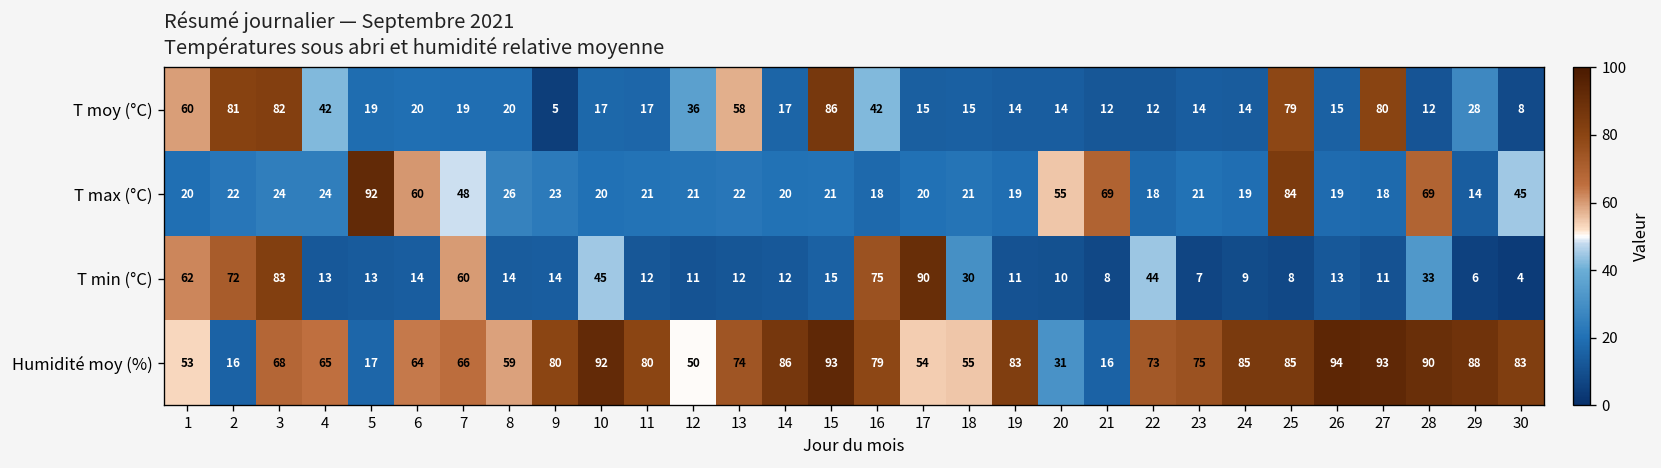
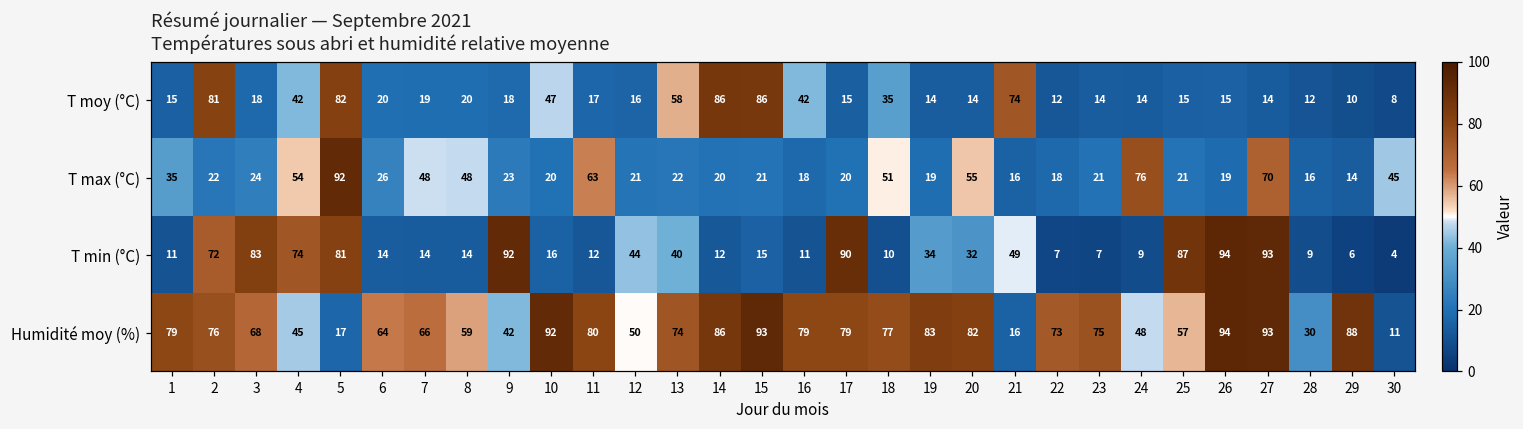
  {
    "T moy (°C)": {
-     "1": 60,
+     "1": 15,
      "2": 81,
-     "3": 82,
+     "3": 18,
      "4": 42,
-     "5": 19,
+     "5": 82,
      "6": 20,
      "7": 19,
      "8": 20,
-     "9": 5,
-     "10": 17,
+     "9": 18,
+     "10": 47,
      "11": 17,
-     "12": 36,
+     "12": 16,
      "13": 58,
-     "14": 17,
+     "14": 86,
      "15": 86,
      "16": 42,
      "17": 15,
-     "18": 15,
+     "18": 35,
      "19": 14,
      "20": 14,
-     "21": 12,
+     "21": 74,
      "22": 12,
      "23": 14,
      "24": 14,
-     "25": 79,
+     "25": 15,
      "26": 15,
-     "27": 80,
+     "27": 14,
      "28": 12,
-     "29": 28,
+     "29": 10,
      "30": 8
    },
    "T max (°C)": {
-     "1": 20,
+     "1": 35,
      "2": 22,
      "3": 24,
-     "4": 24,
+     "4": 54,
      "5": 92,
-     "6": 60,
+     "6": 26,
      "7": 48,
-     "8": 26,
+     "8": 48,
      "9": 23,
      "10": 20,
-     "11": 21,
+     "11": 63,
      "12": 21,
      "13": 22,
      "14": 20,
      "15": 21,
      "16": 18,
      "17": 20,
-     "18": 21,
+     "18": 51,
      "19": 19,
      "20": 55,
-     "21": 69,
+     "21": 16,
      "22": 18,
      "23": 21,
-     "24": 19,
-     "25": 84,
+     "24": 76,
+     "25": 21,
      "26": 19,
-     "27": 18,
-     "28": 69,
+     "27": 70,
+     "28": 16,
      "29": 14,
      "30": 45
    },
    "T min (°C)": {
-     "1": 62,
+     "1": 11,
      "2": 72,
      "3": 83,
-     "4": 13,
-     "5": 13,
+     "4": 74,
+     "5": 81,
      "6": 14,
-     "7": 60,
+     "7": 14,
      "8": 14,
-     "9": 14,
-     "10": 45,
+     "9": 92,
+     "10": 16,
      "11": 12,
-     "12": 11,
-     "13": 12,
+     "12": 44,
+     "13": 40,
      "14": 12,
      "15": 15,
-     "16": 75,
+     "16": 11,
      "17": 90,
-     "18": 30,
-     "19": 11,
-     "20": 10,
-     "21": 8,
-     "22": 44,
+     "18": 10,
+     "19": 34,
+     "20": 32,
+     "21": 49,
+     "22": 7,
      "23": 7,
      "24": 9,
-     "25": 8,
-     "26": 13,
-     "27": 11,
-     "28": 33,
+     "25": 87,
+     "26": 94,
+     "27": 93,
+     "28": 9,
      "29": 6,
      "30": 4
    },
    "Humidité moy (%)": {
-     "1": 53,
-     "2": 16,
+     "1": 79,
+     "2": 76,
      "3": 68,
-     "4": 65,
+     "4": 45,
      "5": 17,
      "6": 64,
      "7": 66,
      "8": 59,
-     "9": 80,
+     "9": 42,
      "10": 92,
      "11": 80,
      "12": 50,
      "13": 74,
      "14": 86,
      "15": 93,
      "16": 79,
-     "17": 54,
-     "18": 55,
+     "17": 79,
+     "18": 77,
      "19": 83,
-     "20": 31,
+     "20": 82,
      "21": 16,
      "22": 73,
      "23": 75,
-     "24": 85,
-     "25": 85,
+     "24": 48,
+     "25": 57,
      "26": 94,
      "27": 93,
-     "28": 90,
+     "28": 30,
      "29": 88,
-     "30": 83
+     "30": 11
    }
  }
